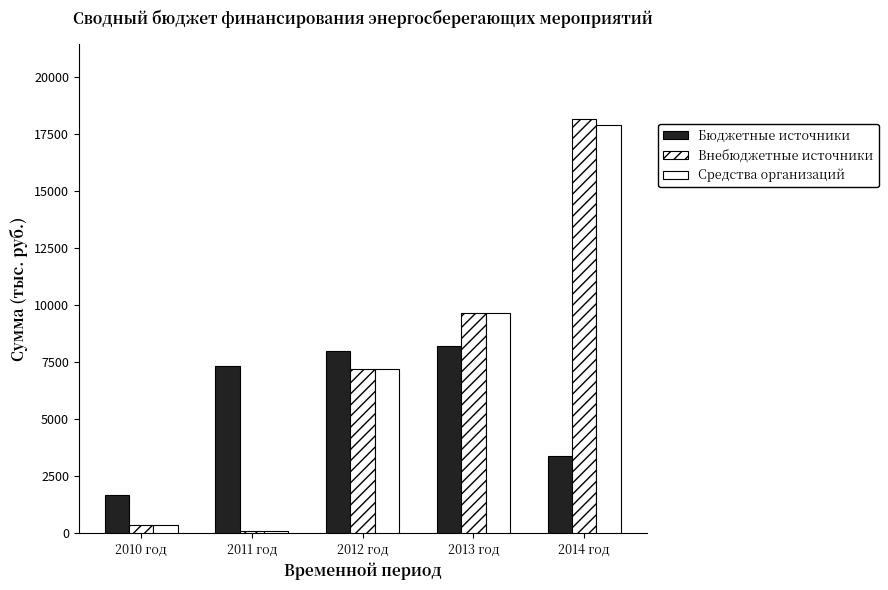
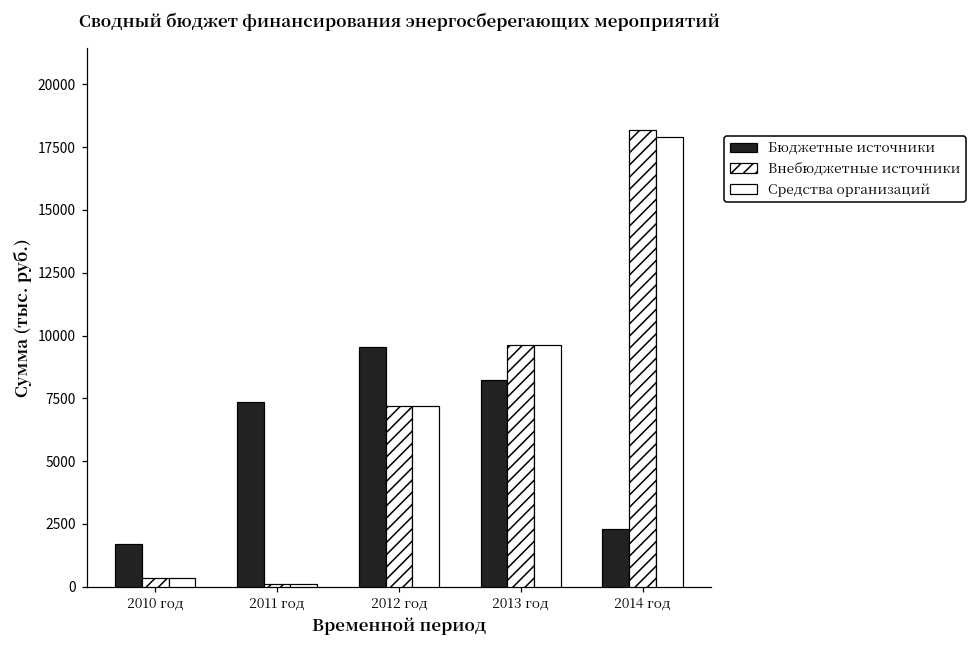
  {
    "Бюджетные источники": {
      "2010 год": 1700,
      "2011 год": 7300,
-     "2012 год": 8000,
+     "2012 год": 9500,
      "2013 год": 8200,
-     "2014 год": 3400
+     "2014 год": 2300
    }
  }
